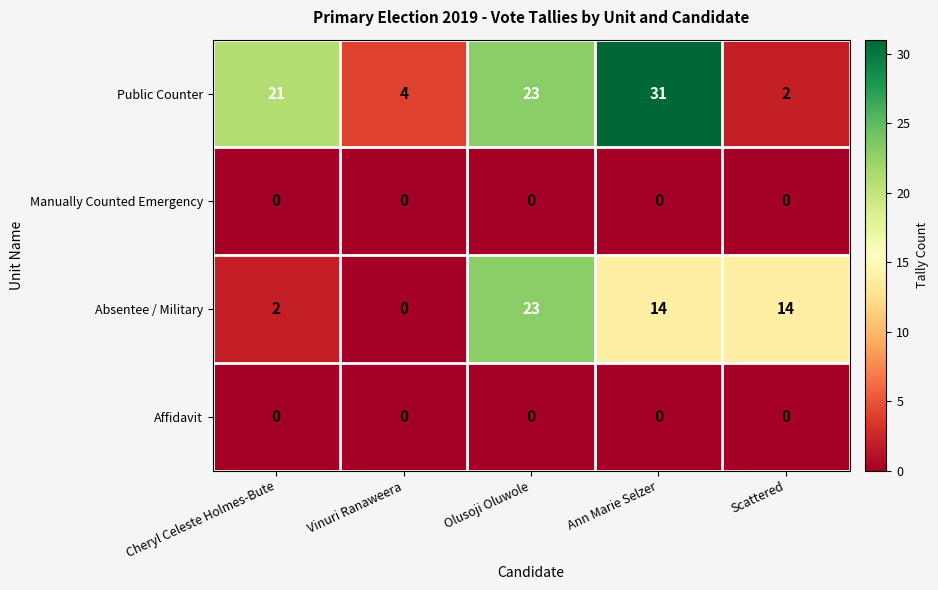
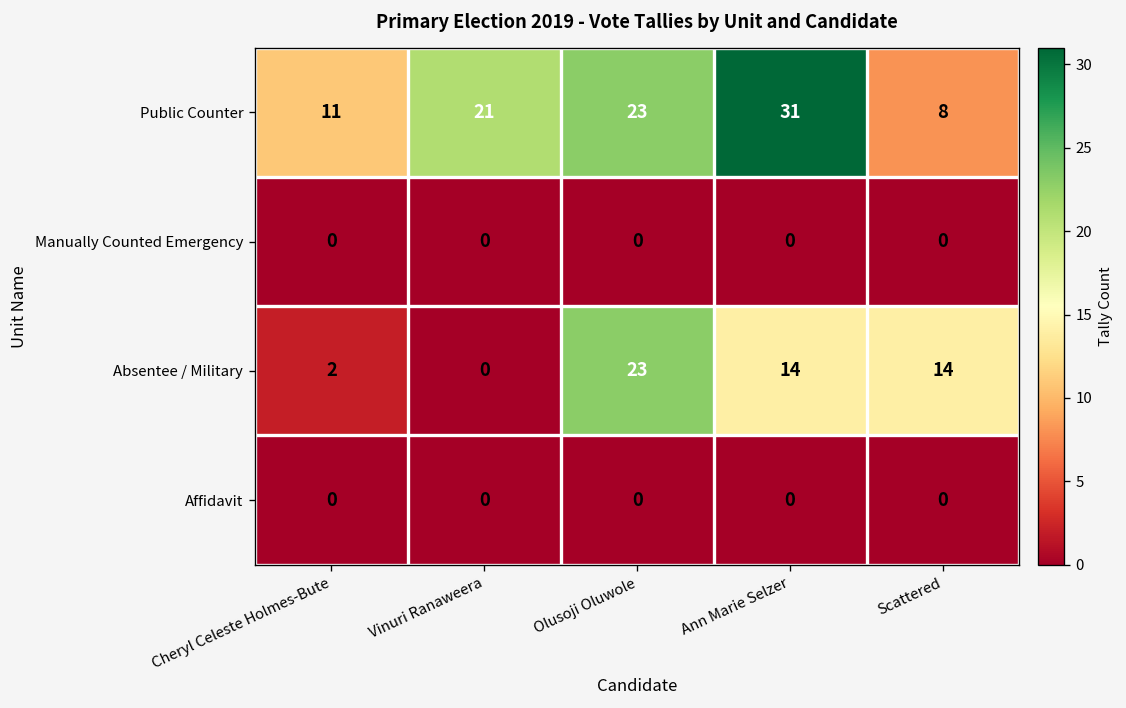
  {
    "Public Counter": {
-     "Cheryl Celeste Holmes-Bute": 21,
-     "Vinuri Ranaweera": 4,
+     "Cheryl Celeste Holmes-Bute": 11,
+     "Vinuri Ranaweera": 21,
      "Olusoji Oluwole": 23,
      "Ann Marie Selzer": 31,
-     "Scattered": 2
+     "Scattered": 8
    },
    "Manually Counted Emergency": {
      "Cheryl Celeste Holmes-Bute": 0,
      "Vinuri Ranaweera": 0,
      "Olusoji Oluwole": 0,
      "Ann Marie Selzer": 0,
      "Scattered": 0
    },
    "Absentee / Military": {
      "Cheryl Celeste Holmes-Bute": 2,
      "Vinuri Ranaweera": 0,
      "Olusoji Oluwole": 23,
      "Ann Marie Selzer": 14,
      "Scattered": 14
    },
    "Affidavit": {
      "Cheryl Celeste Holmes-Bute": 0,
      "Vinuri Ranaweera": 0,
      "Olusoji Oluwole": 0,
      "Ann Marie Selzer": 0,
      "Scattered": 0
    }
  }
